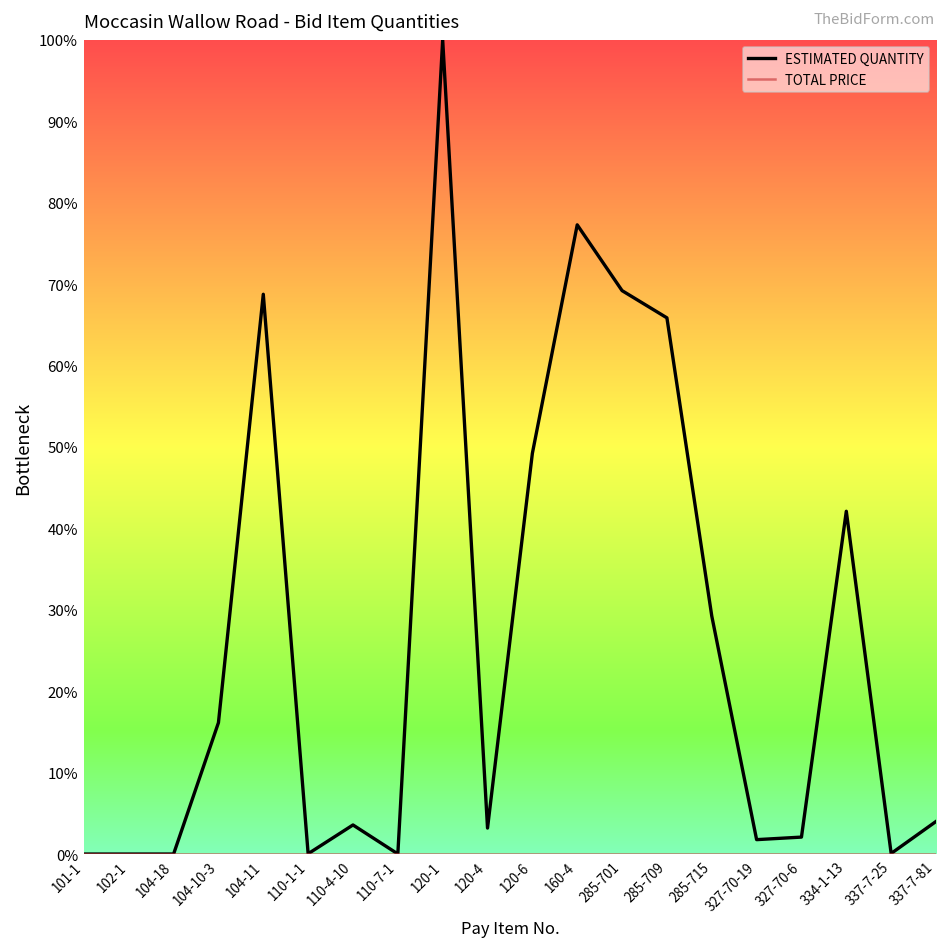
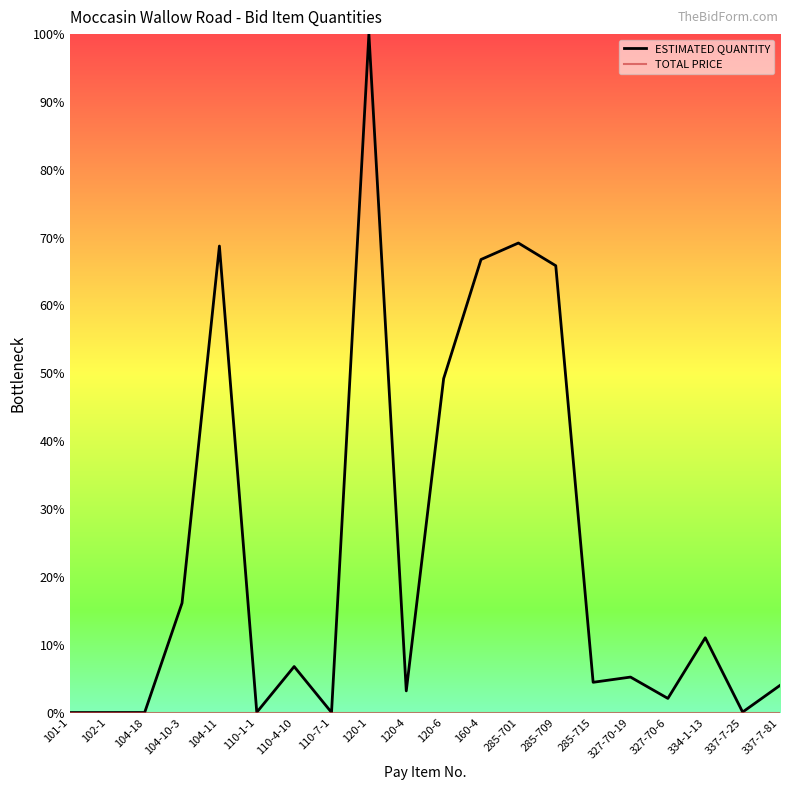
  {
    "ESTIMATED QUANTITY": {
      "104-10-3": "16%",
      "104-11": "69%",
-     "110-4-10": "4%",
+     "110-4-10": "7%",
      "120-1": "100%",
      "120-4": "3%",
      "120-6": "49%",
-     "160-4": "77%",
+     "160-4": "67%",
      "285-701": "69%",
      "285-709": "66%",
-     "285-715": "29%",
-     "327-70-19": "2%",
+     "285-715": "4%",
+     "327-70-19": "5%",
      "327-70-6": "2%",
-     "334-1-13": "42%",
+     "334-1-13": "11%",
      "337-7-81": "4%"
    },
    "TOTAL PRICE": {
      "104-10-3": "0%",
      "104-11": "0%",
      "110-4-10": "0%",
      "120-1": "0%",
      "120-4": "0%",
      "120-6": "0%",
      "160-4": "0%",
      "285-701": "0%",
      "285-709": "0%",
      "285-715": "0%",
      "327-70-19": "0%",
      "327-70-6": "0%",
      "334-1-13": "0%",
      "337-7-81": "0%"
    }
  }
